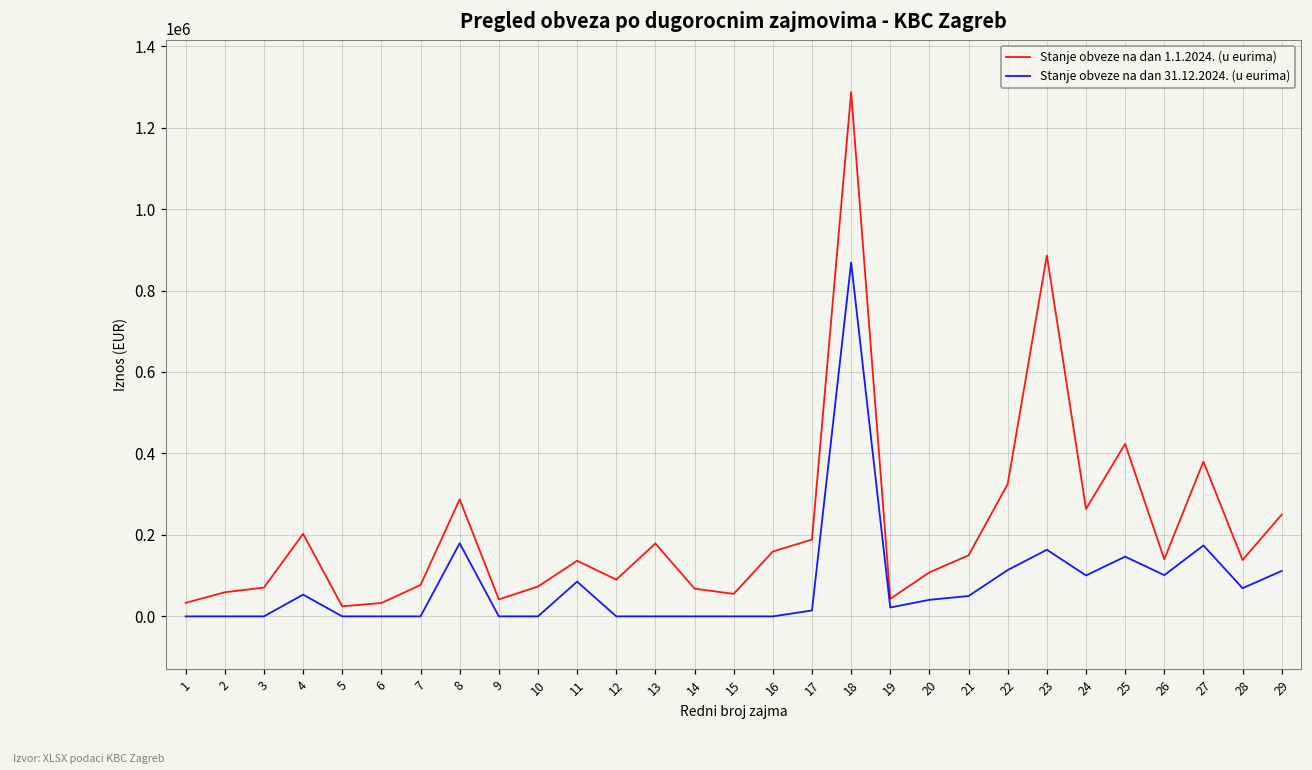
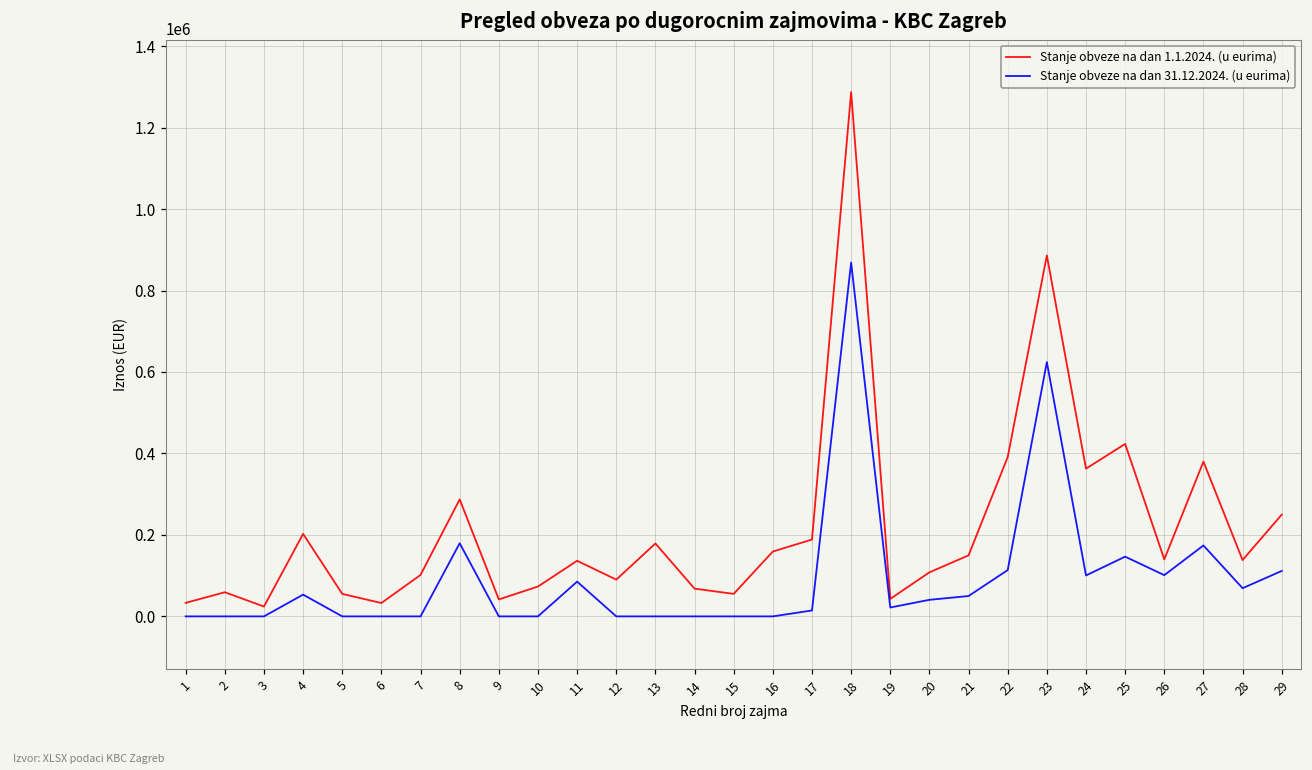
  {
    "Stanje obveze na dan 1.1.2024. (u eurima)": {
      "1": 30000,
      "2": 60000,
-     "3": 70000,
+     "3": 20000,
      "4": 200000,
-     "5": 20000,
+     "5": 60000,
      "6": 30000,
-     "7": 80000,
+     "7": 100000,
      "8": 290000,
      "9": 40000,
      "10": 70000,
      "11": 140000,
      "12": 90000,
      "13": 180000,
      "14": 70000,
      "15": 60000,
      "16": 160000,
      "17": 190000,
      "18": 1290000,
      "19": 40000,
      "20": 110000,
      "21": 150000,
-     "22": 330000,
+     "22": 390000,
      "23": 890000,
-     "24": 260000,
+     "24": 360000,
      "25": 420000,
      "26": 140000,
      "27": 380000,
      "28": 140000,
      "29": 250000
    },
    "Stanje obveze na dan 31.12.2024. (u eurima)": {
      "1": 0,
      "2": 0,
      "3": 0,
      "4": 50000,
      "5": 0,
      "6": 0,
      "7": 0,
      "8": 180000,
      "9": 0,
      "10": 0,
      "11": 90000,
      "12": 0,
      "13": 0,
      "14": 0,
      "15": 0,
      "16": 0,
      "17": 10000,
      "18": 870000,
      "19": 20000,
      "20": 40000,
      "21": 50000,
      "22": 110000,
-     "23": 160000,
+     "23": 620000,
      "24": 100000,
      "25": 150000,
      "26": 100000,
      "27": 170000,
      "28": 70000,
      "29": 110000
    }
  }
